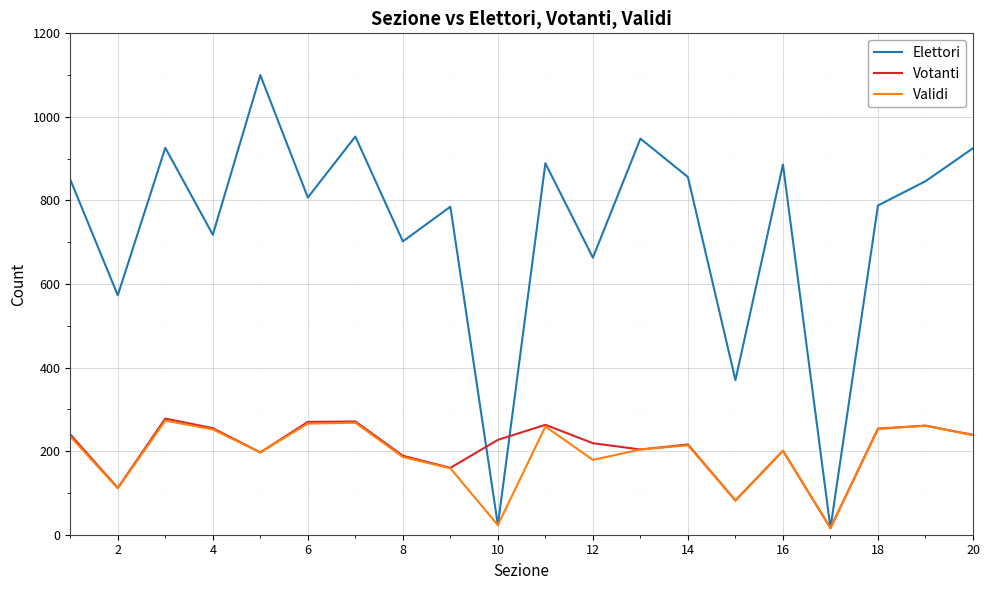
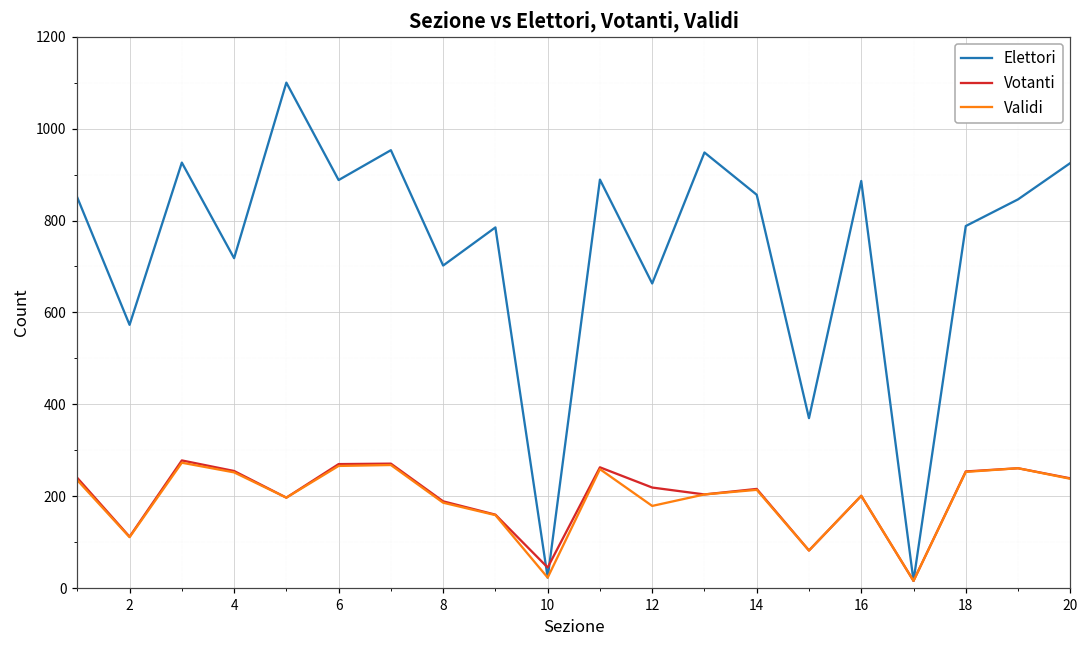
  {
    "Elettori": {
      "2": 570,
      "4": 720,
-     "6": 810,
+     "6": 890,
      "8": 700,
      "12": 660,
      "14": 860,
      "16": 890,
      "18": 790,
      "20": 930
    },
    "Votanti": {
-     "10": 230,
+     "10": 50,
      "12": 220
    },
    "Validi": {
      "12": 180
    }
  }
